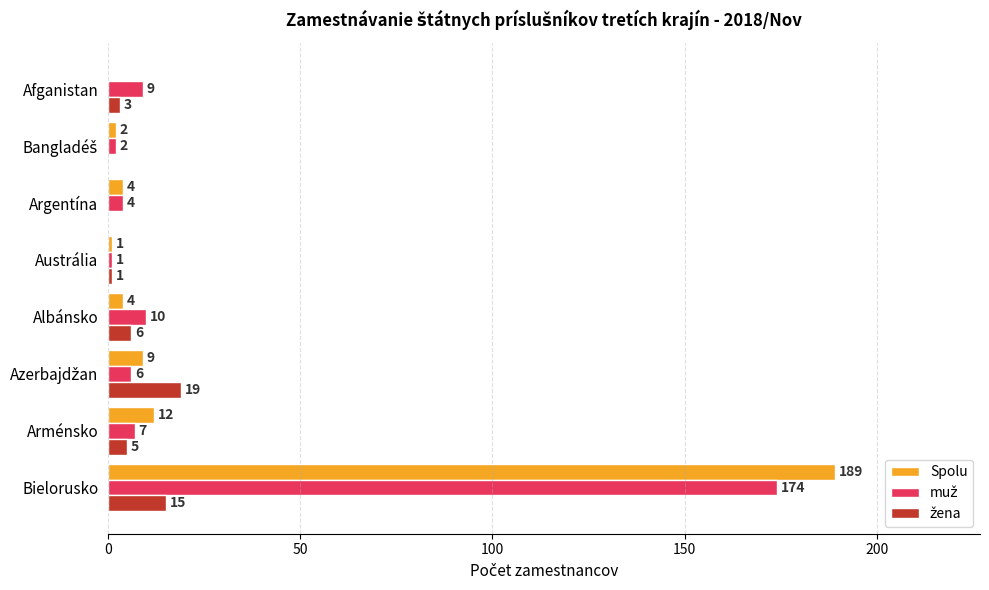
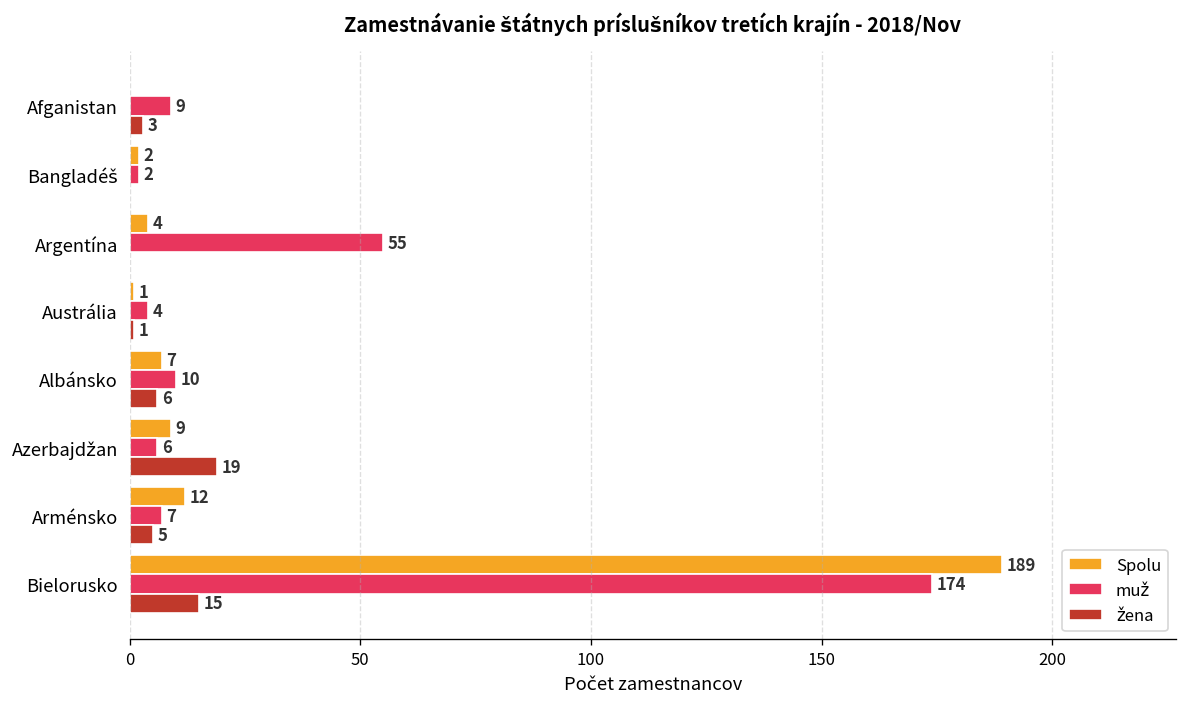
  {
    "Spolu": {
      "Bangladéš": 2,
      "Argentína": 4,
      "Austrália": 1,
-     "Albánsko": 4,
+     "Albánsko": 7,
      "Azerbajdžan": 9,
      "Arménsko": 12,
      "Bielorusko": 189
    },
    "muž": {
      "Afganistan": 9,
      "Bangladéš": 2,
-     "Argentína": 4,
-     "Austrália": 1,
+     "Argentína": 55,
+     "Austrália": 4,
      "Albánsko": 10,
      "Azerbajdžan": 6,
      "Arménsko": 7,
      "Bielorusko": 174
    },
    "žena": {
      "Afganistan": 3,
      "Austrália": 1,
      "Albánsko": 6,
      "Azerbajdžan": 19,
      "Arménsko": 5,
      "Bielorusko": 15
    }
  }
